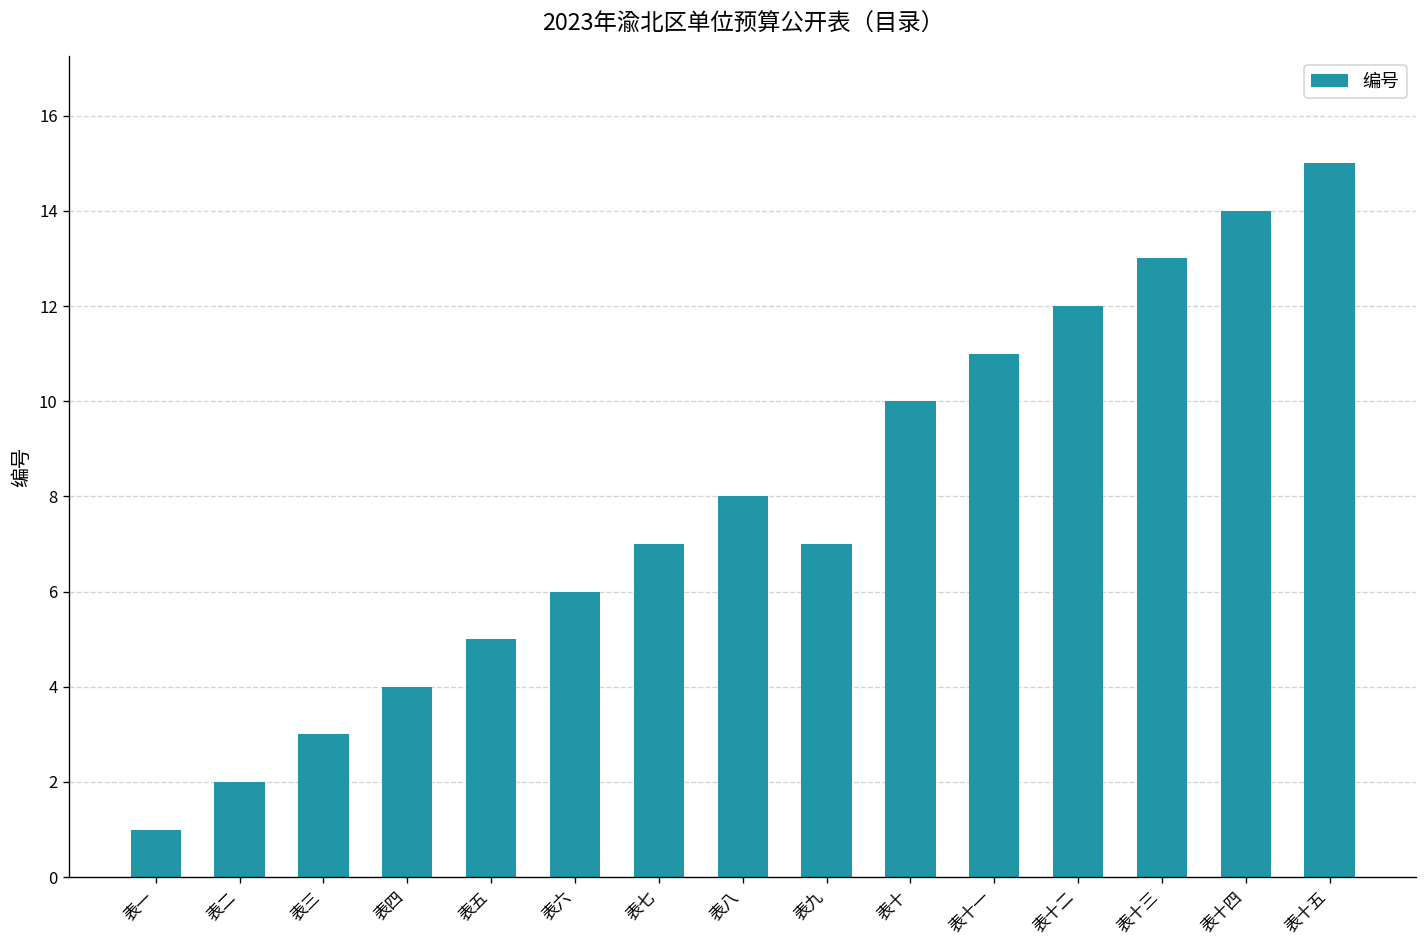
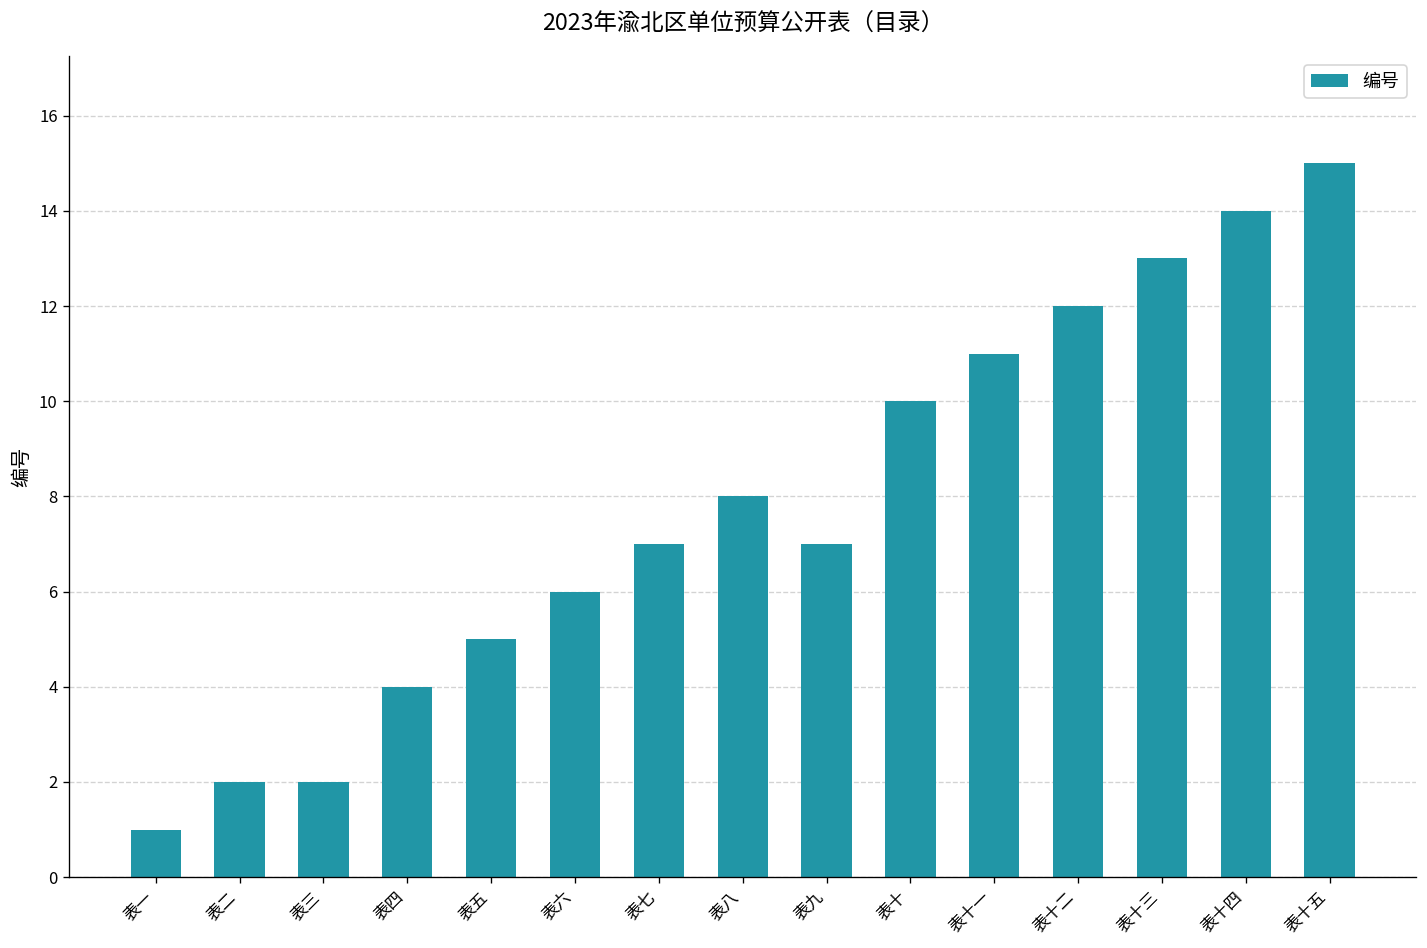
  {
    "表一": 1,
    "表二": 2,
-   "表三": 3,
+   "表三": 2,
    "表四": 4,
    "表五": 5,
    "表六": 6,
    "表七": 7,
    "表八": 8,
    "表九": 7,
    "表十": 10,
    "表十一": 11,
    "表十二": 12,
    "表十三": 13,
    "表十四": 14,
    "表十五": 15
  }
